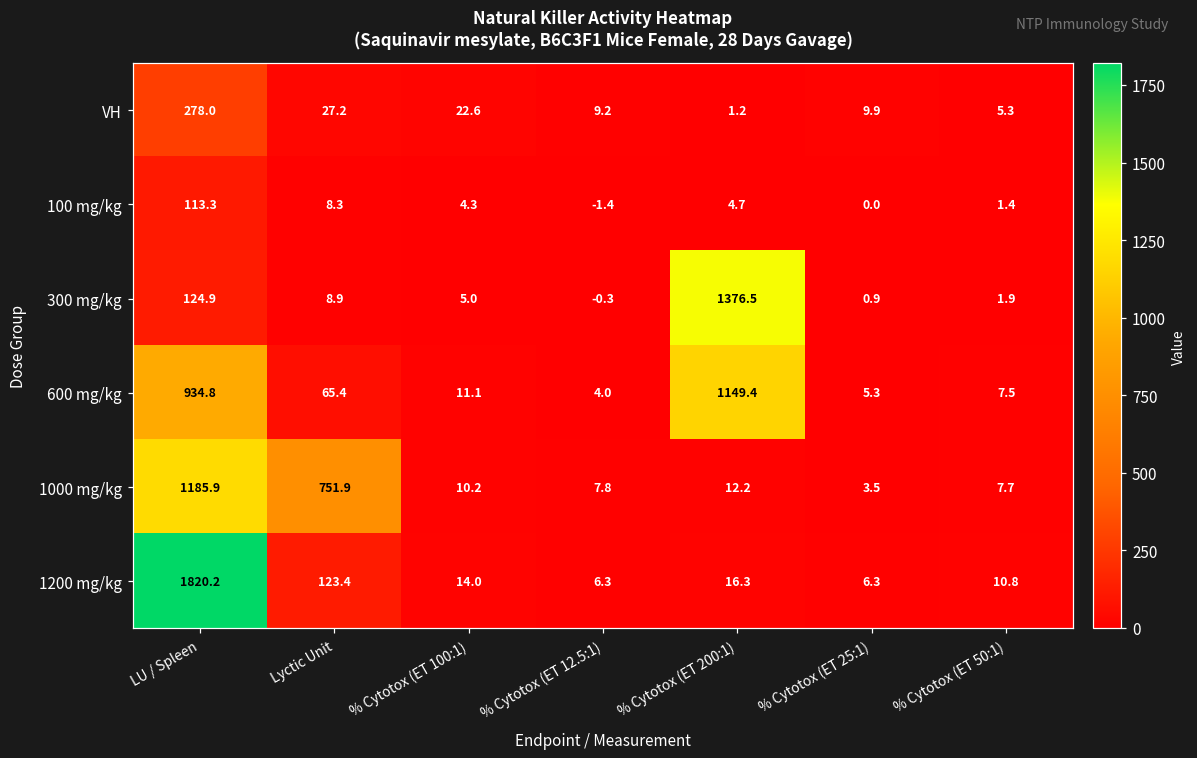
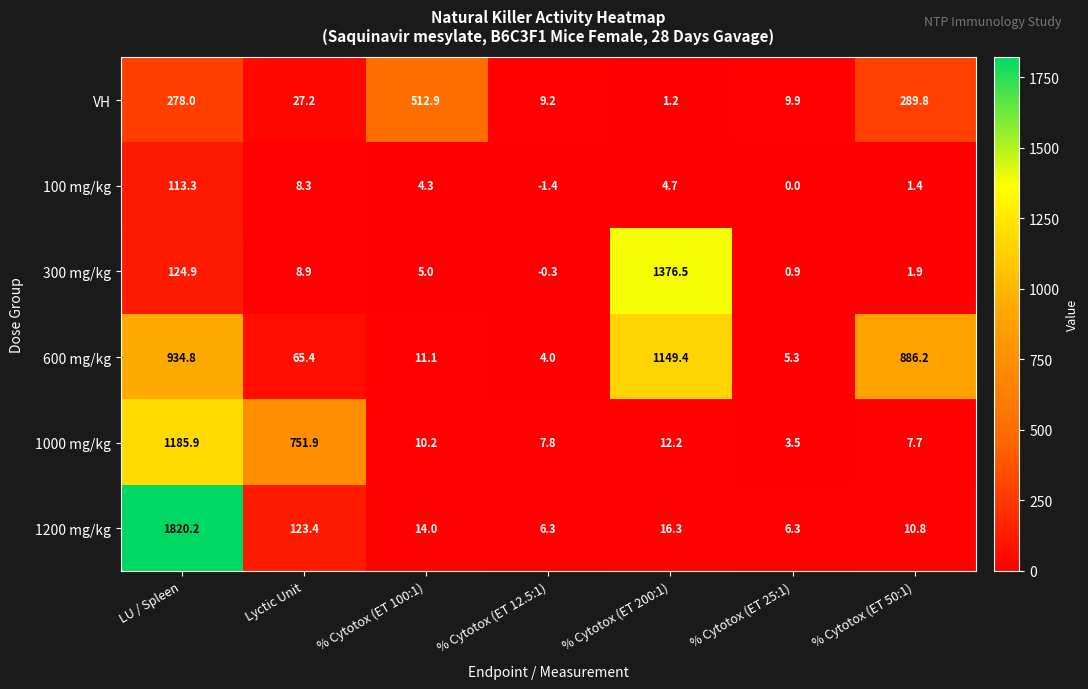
  {
    "VH": {
      "LU / Spleen": 278.0,
      "Lyctic Unit": 27.2,
-     "% Cytotox (ET 100:1)": 22.6,
+     "% Cytotox (ET 100:1)": 512.9,
      "% Cytotox (ET 12.5:1)": 9.2,
      "% Cytotox (ET 200:1)": 1.2,
      "% Cytotox (ET 25:1)": 9.9,
-     "% Cytotox (ET 50:1)": 5.3
+     "% Cytotox (ET 50:1)": 289.8
    },
    "100 mg/kg": {
      "LU / Spleen": 113.3,
      "Lyctic Unit": 8.3,
      "% Cytotox (ET 100:1)": 4.3,
      "% Cytotox (ET 12.5:1)": -1.4,
      "% Cytotox (ET 200:1)": 4.7,
      "% Cytotox (ET 25:1)": 0.0,
      "% Cytotox (ET 50:1)": 1.4
    },
    "300 mg/kg": {
      "LU / Spleen": 124.9,
      "Lyctic Unit": 8.9,
      "% Cytotox (ET 100:1)": 5.0,
      "% Cytotox (ET 12.5:1)": -0.3,
      "% Cytotox (ET 200:1)": 1376.5,
      "% Cytotox (ET 25:1)": 0.9,
      "% Cytotox (ET 50:1)": 1.9
    },
    "600 mg/kg": {
      "LU / Spleen": 934.8,
      "Lyctic Unit": 65.4,
      "% Cytotox (ET 100:1)": 11.1,
      "% Cytotox (ET 12.5:1)": 4.0,
      "% Cytotox (ET 200:1)": 1149.4,
      "% Cytotox (ET 25:1)": 5.3,
-     "% Cytotox (ET 50:1)": 7.5
+     "% Cytotox (ET 50:1)": 886.2
    },
    "1000 mg/kg": {
      "LU / Spleen": 1185.9,
      "Lyctic Unit": 751.9,
      "% Cytotox (ET 100:1)": 10.2,
      "% Cytotox (ET 12.5:1)": 7.8,
      "% Cytotox (ET 200:1)": 12.2,
      "% Cytotox (ET 25:1)": 3.5,
      "% Cytotox (ET 50:1)": 7.7
    },
    "1200 mg/kg": {
      "LU / Spleen": 1820.2,
      "Lyctic Unit": 123.4,
      "% Cytotox (ET 100:1)": 14.0,
      "% Cytotox (ET 12.5:1)": 6.3,
      "% Cytotox (ET 200:1)": 16.3,
      "% Cytotox (ET 25:1)": 6.3,
      "% Cytotox (ET 50:1)": 10.8
    }
  }
